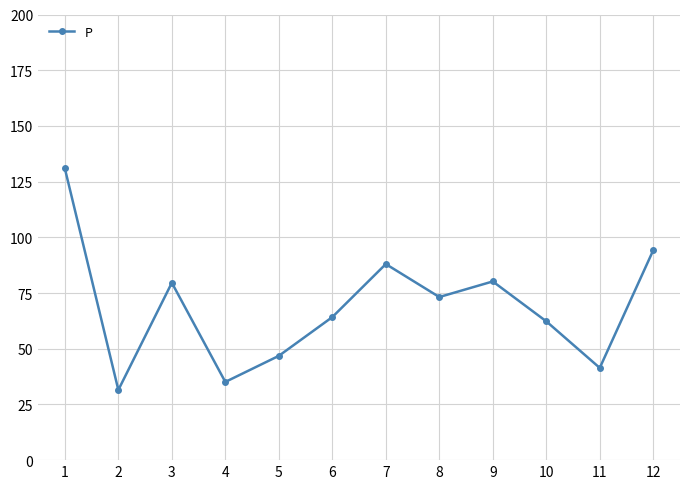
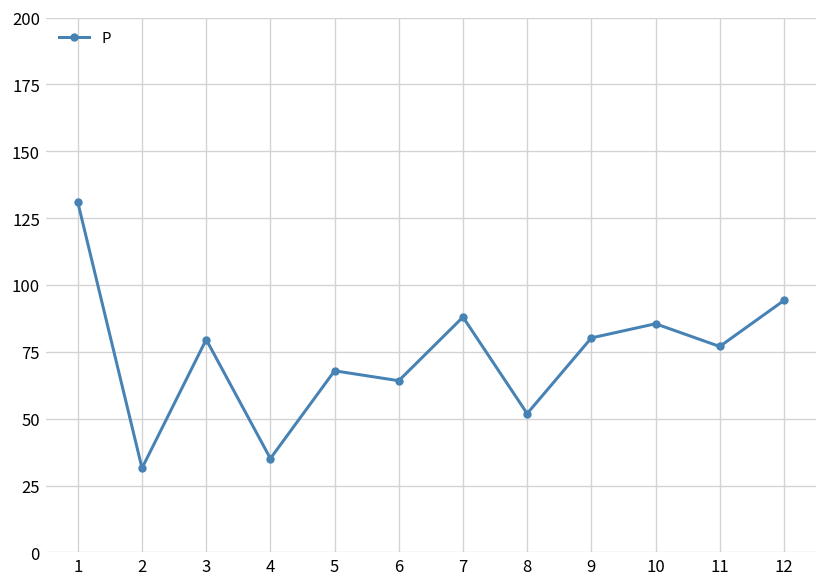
  {
    "1": 131,
    "2": 32,
    "3": 80,
    "4": 35,
-   "5": 47,
+   "5": 68,
    "6": 64,
    "7": 88,
-   "8": 73,
+   "8": 52,
    "9": 80,
-   "10": 62,
-   "11": 41,
+   "10": 86,
+   "11": 77,
    "12": 94
  }
